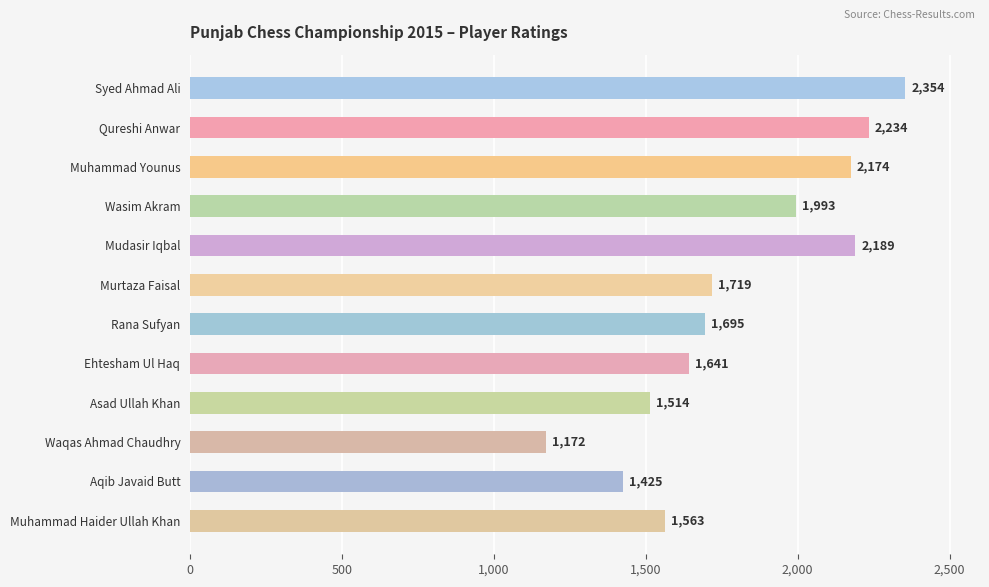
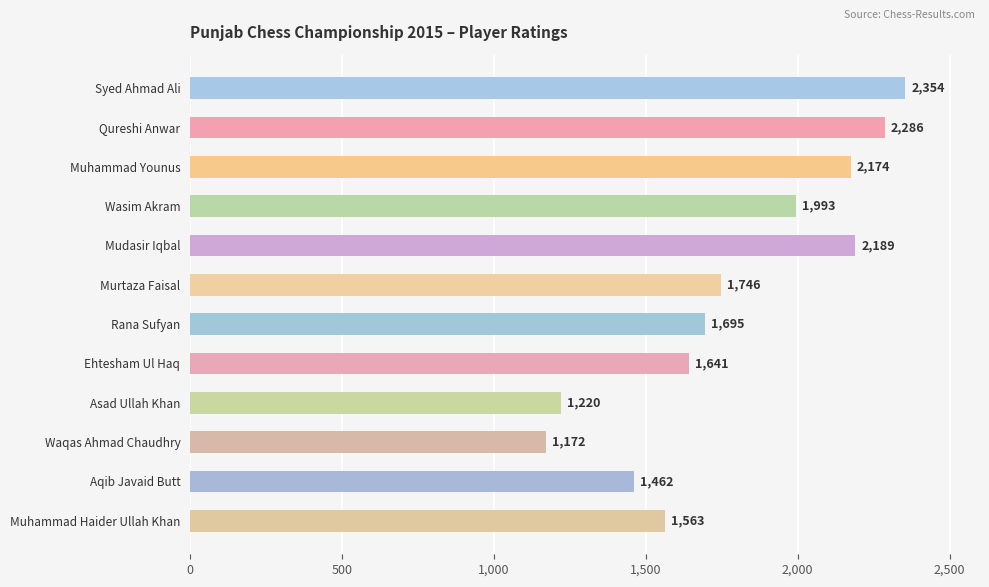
  {
    "Syed Ahmad Ali": "2,354",
-   "Qureshi Anwar": "2,234",
+   "Qureshi Anwar": "2,286",
    "Muhammad Younus": "2,174",
    "Wasim Akram": "1,993",
    "Mudasir Iqbal": "2,189",
-   "Murtaza Faisal": "1,719",
+   "Murtaza Faisal": "1,746",
    "Rana Sufyan": "1,695",
    "Ehtesham Ul Haq": "1,641",
-   "Asad Ullah Khan": "1,514",
+   "Asad Ullah Khan": "1,220",
    "Waqas Ahmad Chaudhry": "1,172",
-   "Aqib Javaid Butt": "1,425",
+   "Aqib Javaid Butt": "1,462",
    "Muhammad Haider Ullah Khan": "1,563"
  }
